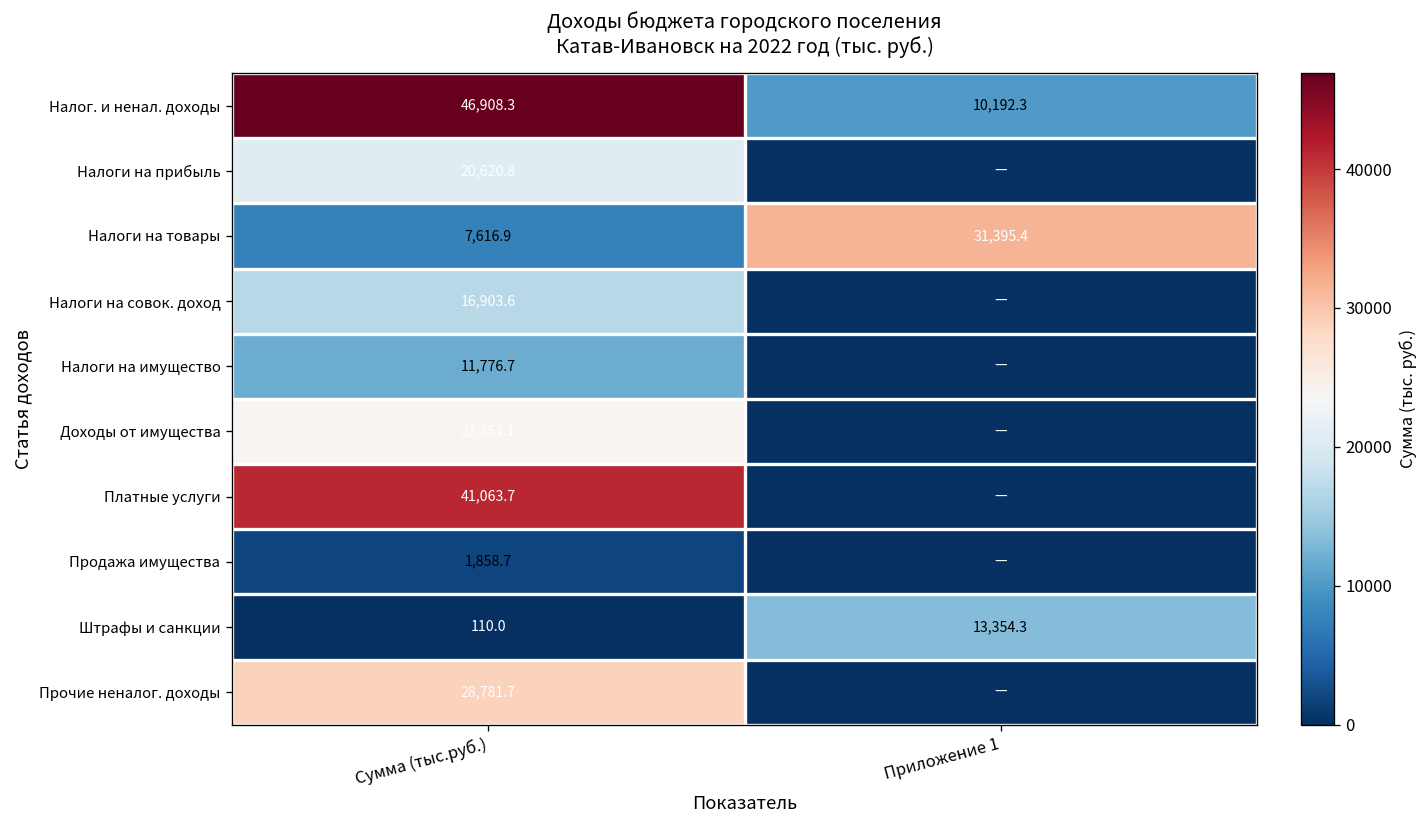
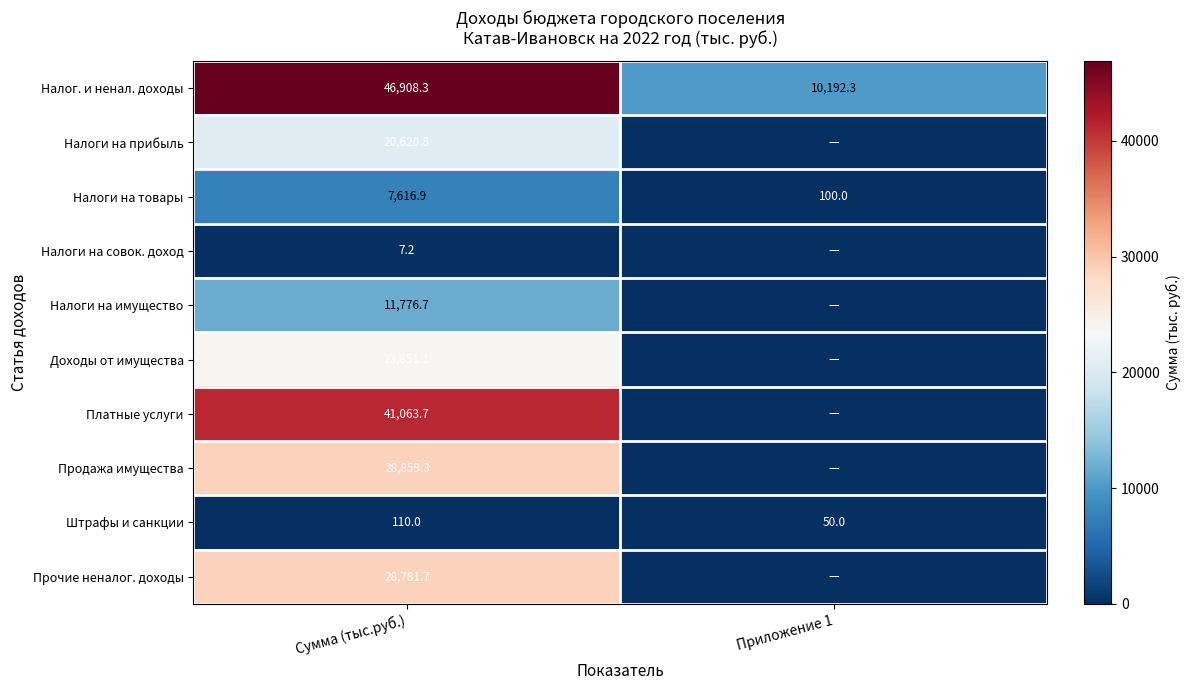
  {
    "Налог. и ненал. доходы": {
      "Сумма (тыс.руб.)": "46,908.3",
      "Приложение 1": "10,192.3"
    },
    "Налоги на товары": {
      "Сумма (тыс.руб.)": "7,616.9",
-     "Приложение 1": "31,395.4"
+     "Приложение 1": "100.0"
    },
    "Налоги на совок. доход": {
-     "Сумма (тыс.руб.)": "16,903.6"
+     "Сумма (тыс.руб.)": "7.2"
    },
    "Налоги на имущество": {
      "Сумма (тыс.руб.)": "11,776.7"
    },
    "Платные услуги": {
      "Сумма (тыс.руб.)": "41,063.7"
    },
    "Продажа имущества": {
-     "Сумма (тыс.руб.)": "1,858.7"
+     "Сумма (тыс.руб.)": "28,859.3"
    },
    "Штрафы и санкции": {
      "Сумма (тыс.руб.)": "110.0",
-     "Приложение 1": "13,354.3"
+     "Приложение 1": "50.0"
    },
    "Прочие неналог. доходы": {
      "Сумма (тыс.руб.)": "28,781.7"
    }
  }
